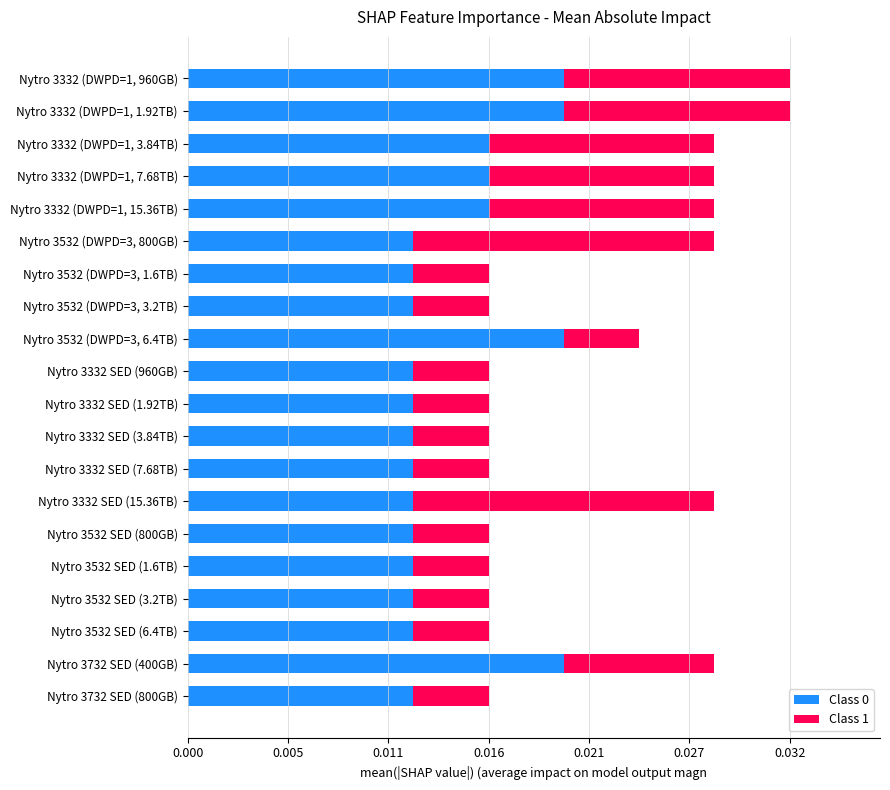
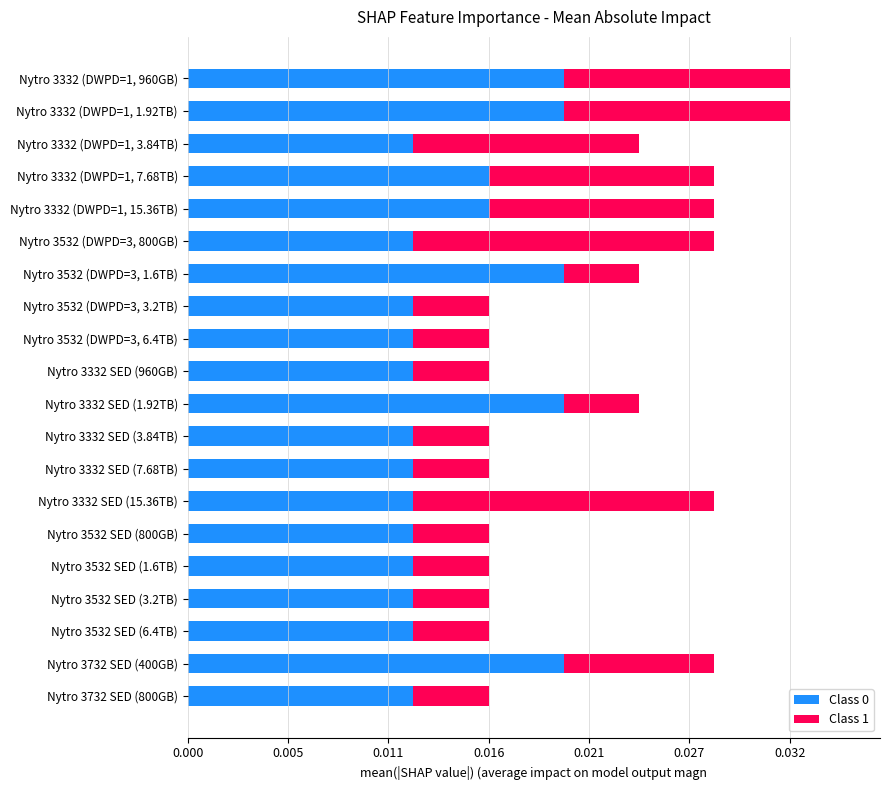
  {
    "Class 0": {
      "Nytro 3332 (DWPD=1, 960GB)": 0.0200,
      "Nytro 3332 (DWPD=1, 1.92TB)": 0.0200,
-     "Nytro 3332 (DWPD=1, 3.84TB)": 0.0160,
+     "Nytro 3332 (DWPD=1, 3.84TB)": 0.0120,
      "Nytro 3332 (DWPD=1, 7.68TB)": 0.0160,
      "Nytro 3332 (DWPD=1, 15.36TB)": 0.0160,
      "Nytro 3532 (DWPD=3, 800GB)": 0.0120,
-     "Nytro 3532 (DWPD=3, 1.6TB)": 0.0120,
+     "Nytro 3532 (DWPD=3, 1.6TB)": 0.0200,
      "Nytro 3532 (DWPD=3, 3.2TB)": 0.0120,
-     "Nytro 3532 (DWPD=3, 6.4TB)": 0.0200,
+     "Nytro 3532 (DWPD=3, 6.4TB)": 0.0120,
      "Nytro 3332 SED (960GB)": 0.0120,
-     "Nytro 3332 SED (1.92TB)": 0.0120,
+     "Nytro 3332 SED (1.92TB)": 0.0200,
      "Nytro 3332 SED (3.84TB)": 0.0120,
      "Nytro 3332 SED (7.68TB)": 0.0120,
      "Nytro 3332 SED (15.36TB)": 0.0120,
      "Nytro 3532 SED (800GB)": 0.0120,
      "Nytro 3532 SED (1.6TB)": 0.0120,
      "Nytro 3532 SED (3.2TB)": 0.0120,
      "Nytro 3532 SED (6.4TB)": 0.0120,
      "Nytro 3732 SED (400GB)": 0.0200,
      "Nytro 3732 SED (800GB)": 0.0120
    },
    "Class 1": {
      "Nytro 3332 (DWPD=1, 960GB)": 0.0120,
      "Nytro 3332 (DWPD=1, 1.92TB)": 0.0120,
      "Nytro 3332 (DWPD=1, 3.84TB)": 0.0120,
      "Nytro 3332 (DWPD=1, 7.68TB)": 0.0120,
      "Nytro 3332 (DWPD=1, 15.36TB)": 0.0120,
      "Nytro 3532 (DWPD=3, 800GB)": 0.0160,
      "Nytro 3532 (DWPD=3, 1.6TB)": 0.0040,
      "Nytro 3532 (DWPD=3, 3.2TB)": 0.0040,
      "Nytro 3532 (DWPD=3, 6.4TB)": 0.0040,
      "Nytro 3332 SED (960GB)": 0.0040,
      "Nytro 3332 SED (1.92TB)": 0.0040,
      "Nytro 3332 SED (3.84TB)": 0.0040,
      "Nytro 3332 SED (7.68TB)": 0.0040,
      "Nytro 3332 SED (15.36TB)": 0.0160,
      "Nytro 3532 SED (800GB)": 0.0040,
      "Nytro 3532 SED (1.6TB)": 0.0040,
      "Nytro 3532 SED (3.2TB)": 0.0040,
      "Nytro 3532 SED (6.4TB)": 0.0040,
      "Nytro 3732 SED (400GB)": 0.0080,
      "Nytro 3732 SED (800GB)": 0.0040
    }
  }
